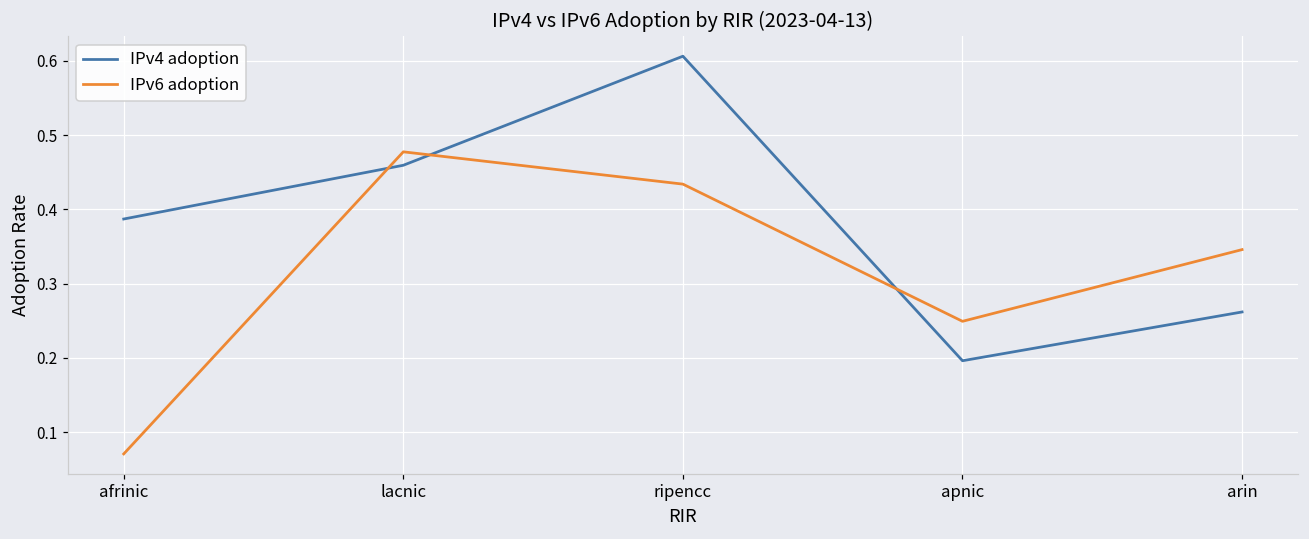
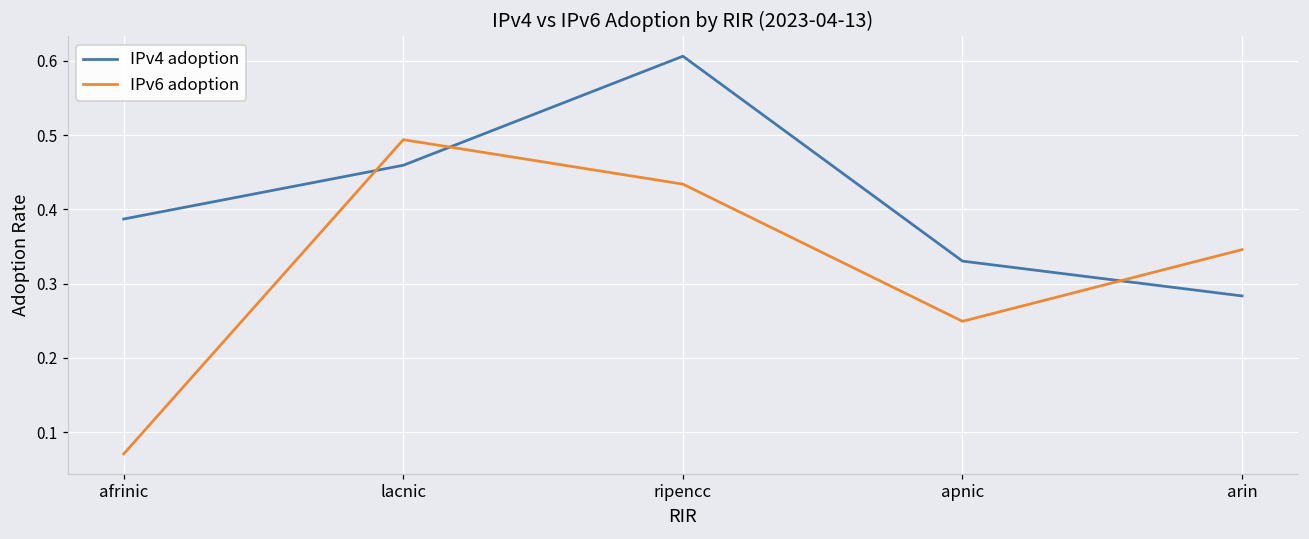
  {
    "IPv4 adoption": {
      "afrinic": 0.39,
      "lacnic": 0.46,
      "ripencc": 0.61,
-     "apnic": 0.20,
-     "arin": 0.26
+     "apnic": 0.33,
+     "arin": 0.28
    },
    "IPv6 adoption": {
      "afrinic": 0.07,
-     "lacnic": 0.48,
+     "lacnic": 0.49,
      "ripencc": 0.43,
      "apnic": 0.25,
      "arin": 0.35
    }
  }
